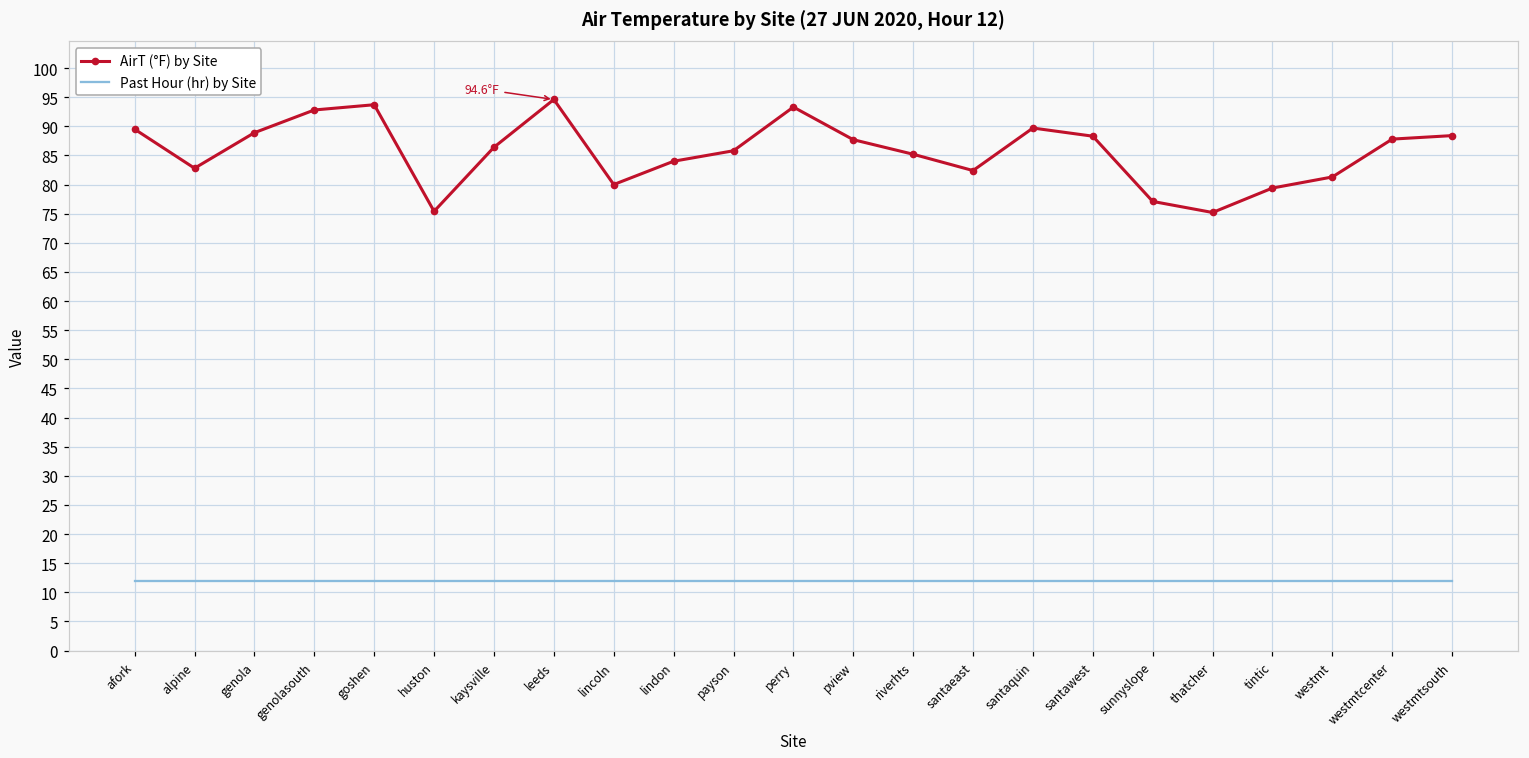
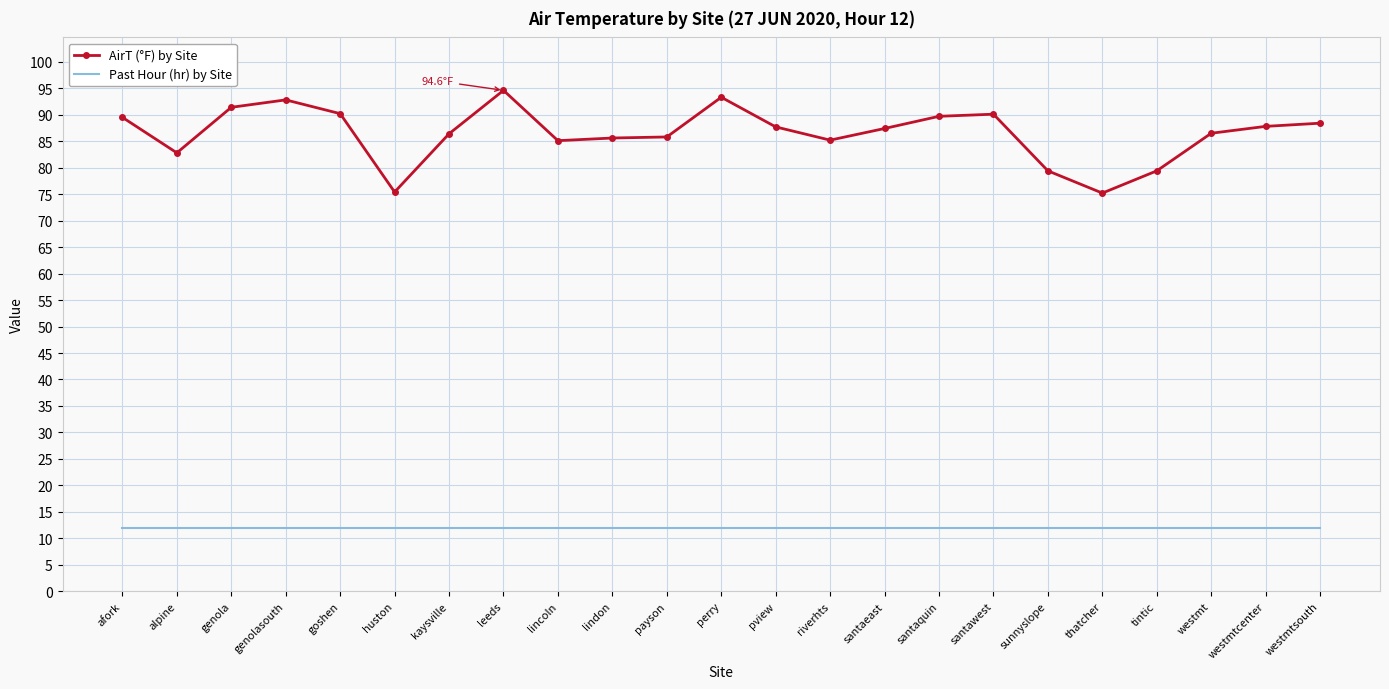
  {
    "AirT (°F) by Site": {
      "afork": 90,
      "alpine": 83,
-     "genola": 89,
+     "genola": 91,
      "genolasouth": 93,
-     "goshen": 94,
+     "goshen": 90,
      "huston": 75,
      "kaysville": 86,
-     "lincoln": 80,
-     "lindon": 84,
+     "lincoln": 85,
+     "lindon": 86,
      "payson": 86,
      "perry": 93,
      "pview": 88,
      "riverhts": 85,
-     "santaeast": 82,
+     "santaeast": 87,
      "santaquin": 90,
-     "santawest": 88,
-     "sunnyslope": 77,
+     "santawest": 90,
+     "sunnyslope": 79,
      "thatcher": 75,
      "tintic": 79,
-     "westmt": 81,
+     "westmt": 87,
      "westmtcenter": 88,
      "westmtsouth": 88
    },
    "Past Hour (hr) by Site": {
      "afork": 12,
      "alpine": 12,
      "genola": 12,
      "genolasouth": 12,
      "goshen": 12,
      "huston": 12,
      "kaysville": 12,
      "leeds": 12,
      "lincoln": 12,
      "lindon": 12,
      "payson": 12,
      "perry": 12,
      "pview": 12,
      "riverhts": 12,
      "santaeast": 12,
      "santaquin": 12,
      "santawest": 12,
      "sunnyslope": 12,
      "thatcher": 12,
      "tintic": 12,
      "westmt": 12,
      "westmtcenter": 12,
      "westmtsouth": 12
    }
  }
